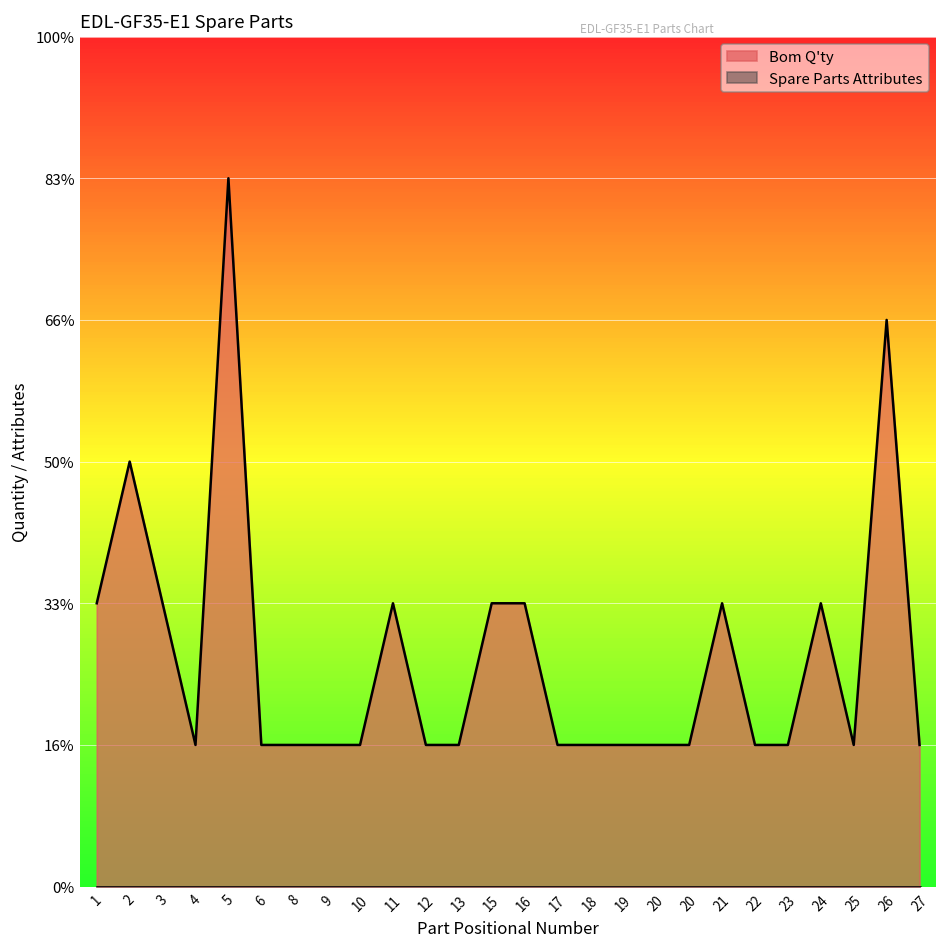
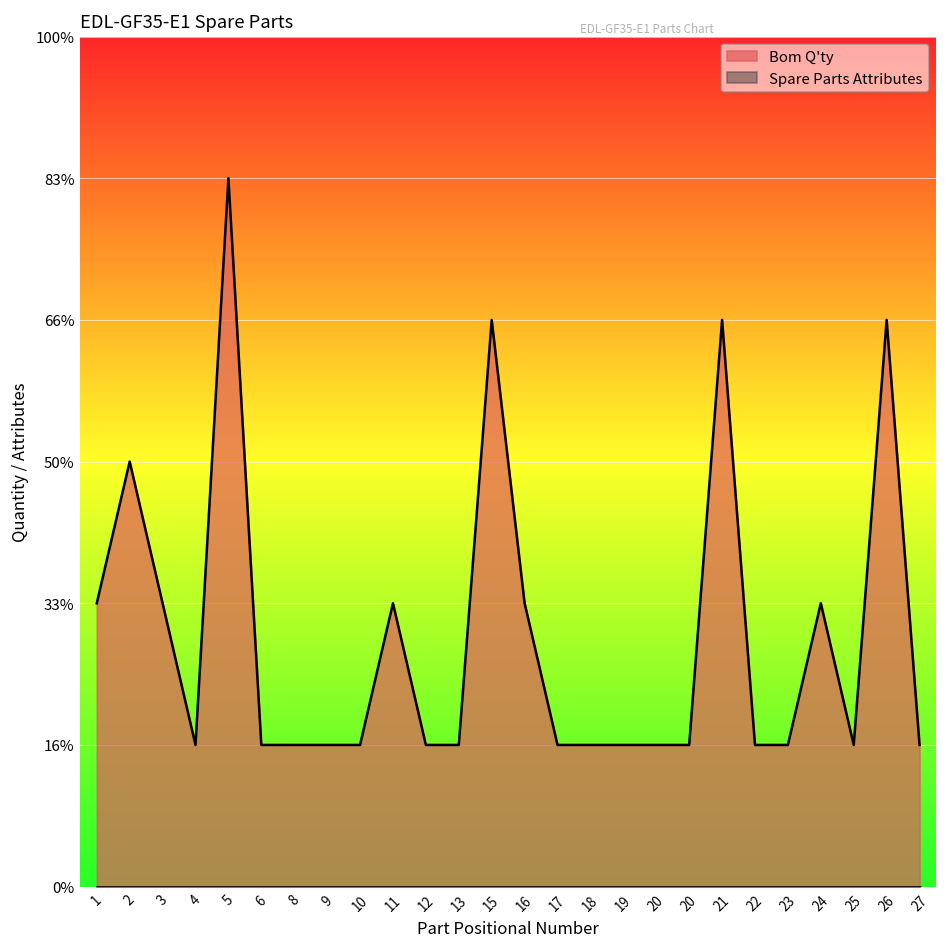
  {
    "Bom Q'ty": {
      "1": "33%",
      "2": "50%",
      "3": "33%",
      "4": "17%",
      "5": "83%",
      "6": "17%",
      "8": "17%",
      "9": "17%",
      "10": "17%",
      "11": "33%",
      "12": "17%",
      "13": "17%",
-     "15": "33%",
+     "15": "67%",
      "16": "33%",
      "17": "17%",
      "18": "17%",
      "19": "17%",
-     "21": "33%",
+     "21": "67%",
      "22": "17%",
      "23": "17%",
      "24": "33%",
      "25": "17%",
      "26": "67%",
      "27": "17%"
    },
    "Spare Parts Attributes": {
      "1": "0%",
      "2": "0%",
      "3": "0%",
      "4": "0%",
      "5": "0%",
      "6": "0%",
      "8": "0%",
      "9": "0%",
      "10": "0%",
      "11": "0%",
      "12": "0%",
      "13": "0%",
      "15": "0%",
      "16": "0%",
      "17": "0%",
      "18": "0%",
      "19": "0%",
      "21": "0%",
      "22": "0%",
      "23": "0%",
      "24": "0%",
      "25": "0%",
      "26": "0%",
      "27": "0%"
    }
  }
